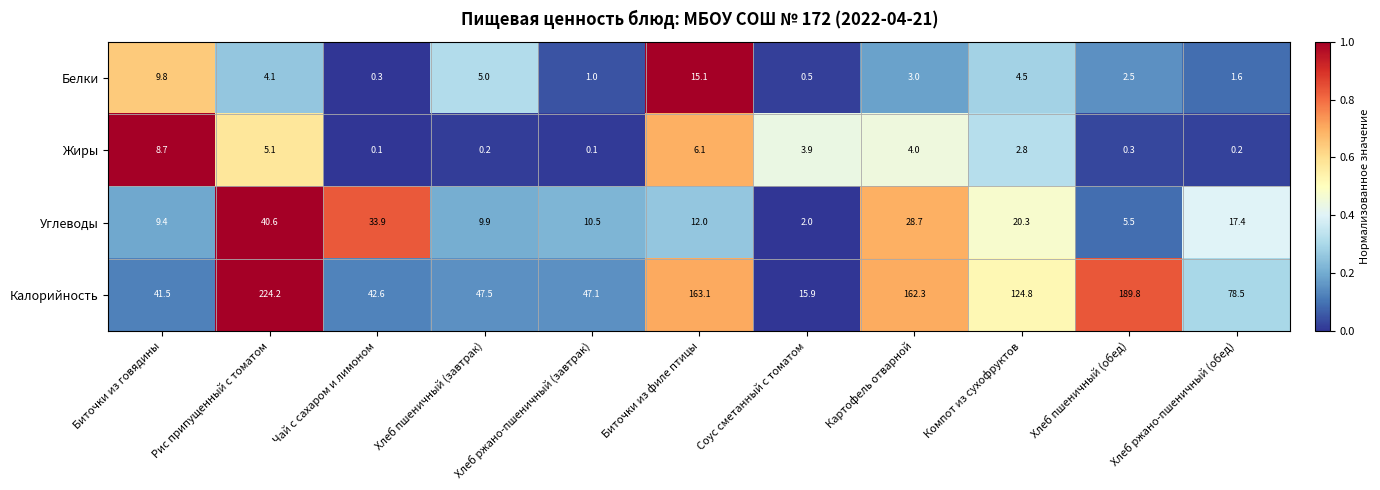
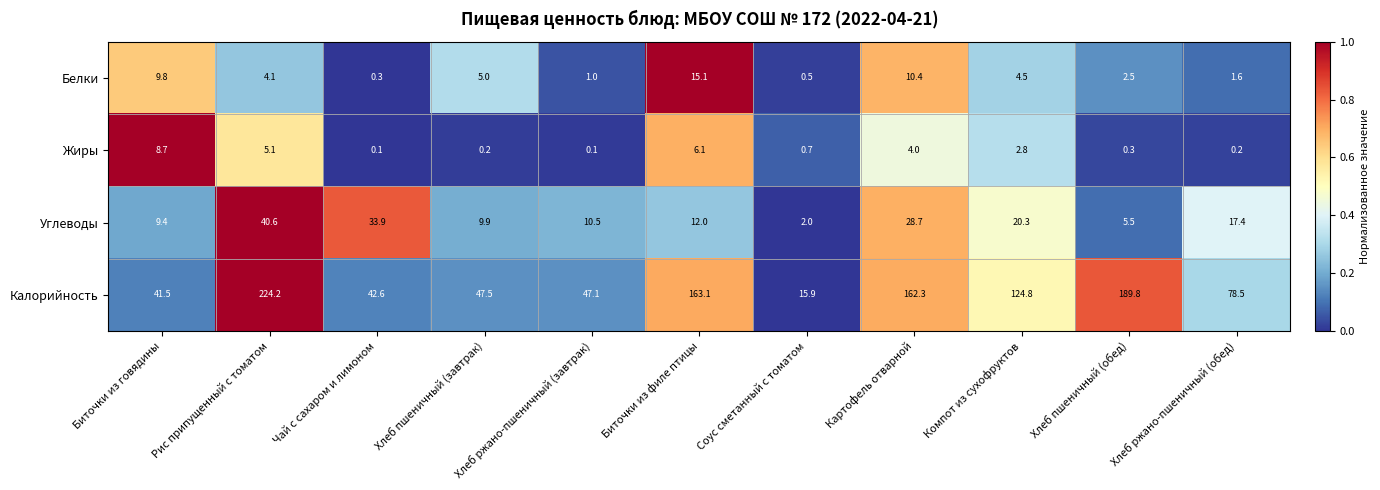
  {
    "Белки": {
      "Биточки из говядины": 9.8,
      "Рис припущенный с томатом": 4.1,
      "Чай с сахаром и лимоном": 0.3,
      "Хлеб пшеничный (завтрак)": 5.0,
      "Хлеб ржано-пшеничный (завтрак)": 1.0,
      "Биточки из филе птицы": 15.1,
      "Соус сметанный с томатом": 0.5,
-     "Картофель отварной": 3.0,
+     "Картофель отварной": 10.4,
      "Компот из сухофруктов": 4.5,
      "Хлеб пшеничный (обед)": 2.5,
      "Хлеб ржано-пшеничный (обед)": 1.6
    },
    "Жиры": {
      "Биточки из говядины": 8.7,
      "Рис припущенный с томатом": 5.1,
      "Чай с сахаром и лимоном": 0.1,
      "Хлеб пшеничный (завтрак)": 0.2,
      "Хлеб ржано-пшеничный (завтрак)": 0.1,
      "Биточки из филе птицы": 6.1,
-     "Соус сметанный с томатом": 3.9,
+     "Соус сметанный с томатом": 0.7,
      "Картофель отварной": 4.0,
      "Компот из сухофруктов": 2.8,
      "Хлеб пшеничный (обед)": 0.3,
      "Хлеб ржано-пшеничный (обед)": 0.2
    },
    "Углеводы": {
      "Биточки из говядины": 9.4,
      "Рис припущенный с томатом": 40.6,
      "Чай с сахаром и лимоном": 33.9,
      "Хлеб пшеничный (завтрак)": 9.9,
      "Хлеб ржано-пшеничный (завтрак)": 10.5,
      "Биточки из филе птицы": 12.0,
      "Соус сметанный с томатом": 2.0,
      "Картофель отварной": 28.7,
      "Компот из сухофруктов": 20.3,
      "Хлеб пшеничный (обед)": 5.5,
      "Хлеб ржано-пшеничный (обед)": 17.4
    },
    "Калорийность": {
      "Биточки из говядины": 41.5,
      "Рис припущенный с томатом": 224.2,
      "Чай с сахаром и лимоном": 42.6,
      "Хлеб пшеничный (завтрак)": 47.5,
      "Хлеб ржано-пшеничный (завтрак)": 47.1,
      "Биточки из филе птицы": 163.1,
      "Соус сметанный с томатом": 15.9,
      "Картофель отварной": 162.3,
      "Компот из сухофруктов": 124.8,
      "Хлеб пшеничный (обед)": 189.8,
      "Хлеб ржано-пшеничный (обед)": 78.5
    }
  }
